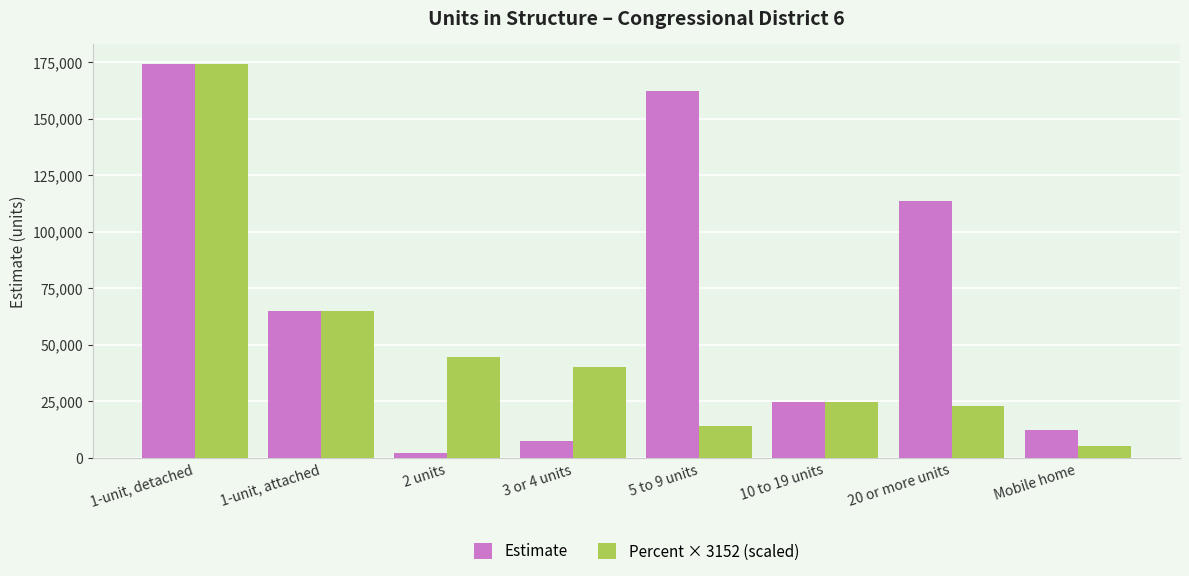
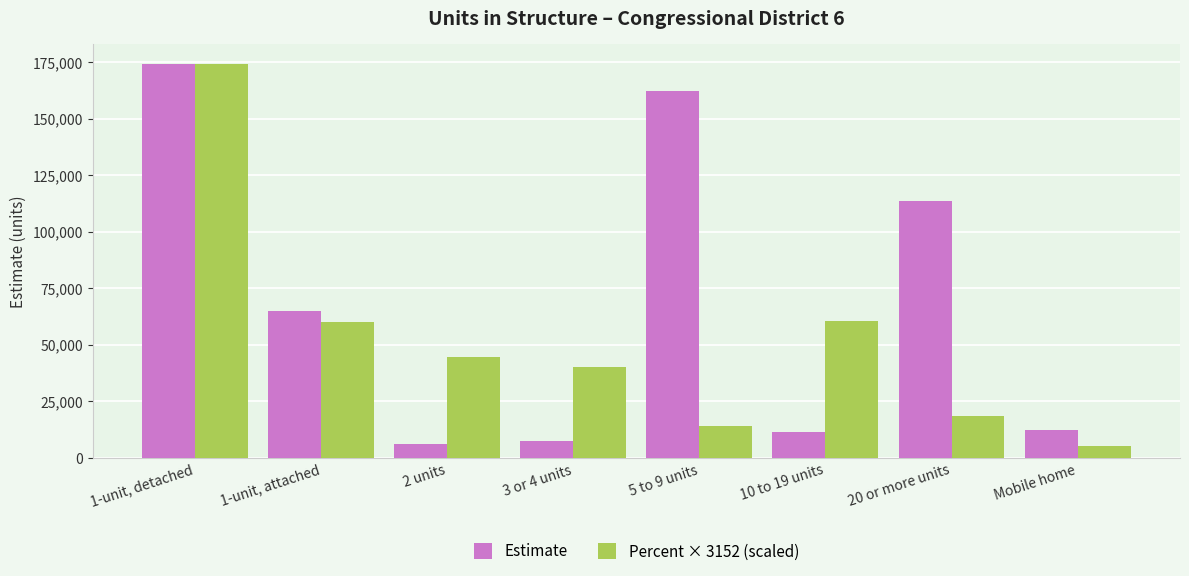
  {
    "Estimate": {
      "1-unit, detached": "174,000",
      "1-unit, attached": "65,000",
-     "2 units": "2,000",
+     "2 units": "6,000",
      "3 or 4 units": "7,000",
      "5 to 9 units": "162,000",
-     "10 to 19 units": "24,000",
+     "10 to 19 units": "11,000",
      "20 or more units": "114,000",
      "Mobile home": "12,000"
    },
    "Percent × 3152 (scaled)": {
      "1-unit, detached": "174,000",
-     "1-unit, attached": "65,000",
+     "1-unit, attached": "60,000",
      "2 units": "45,000",
      "3 or 4 units": "40,000",
      "5 to 9 units": "14,000",
-     "10 to 19 units": "25,000",
-     "20 or more units": "23,000",
+     "10 to 19 units": "61,000",
+     "20 or more units": "19,000",
      "Mobile home": "5,000"
    }
  }
